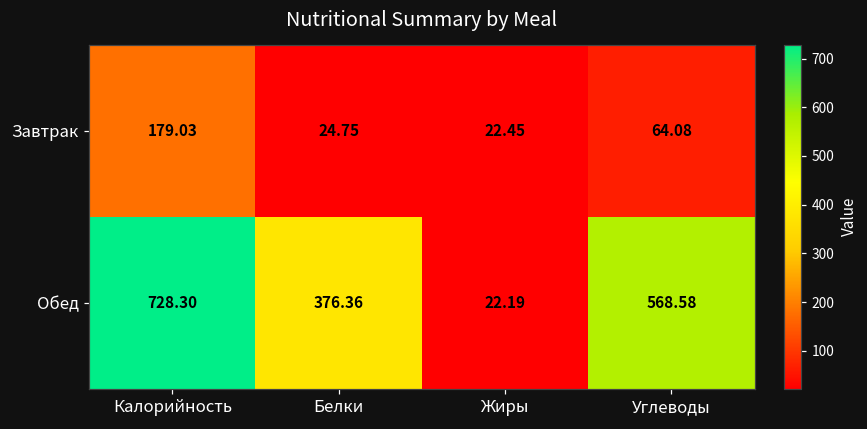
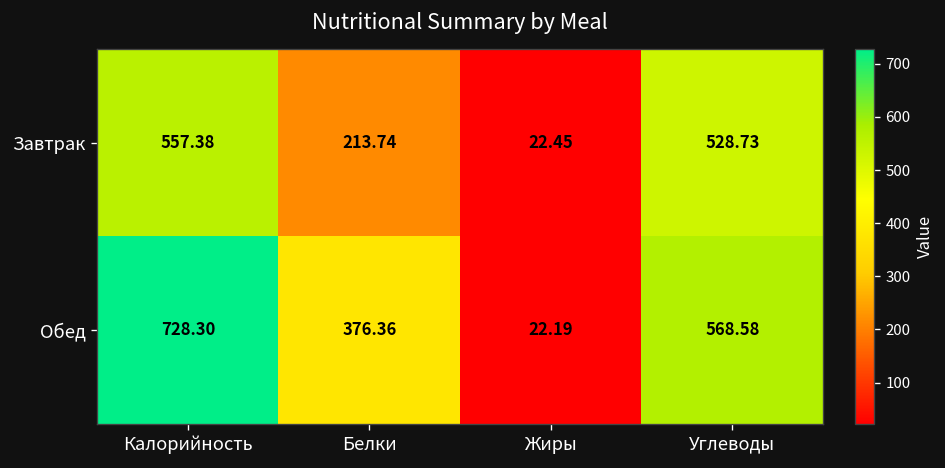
  {
    "Завтрак": {
-     "Калорийность": 179.03,
-     "Белки": 24.75,
+     "Калорийность": 557.38,
+     "Белки": 213.74,
      "Жиры": 22.45,
-     "Углеводы": 64.08
+     "Углеводы": 528.73
    },
    "Обед": {
      "Калорийность": 728.30,
      "Белки": 376.36,
      "Жиры": 22.19,
      "Углеводы": 568.58
    }
  }
